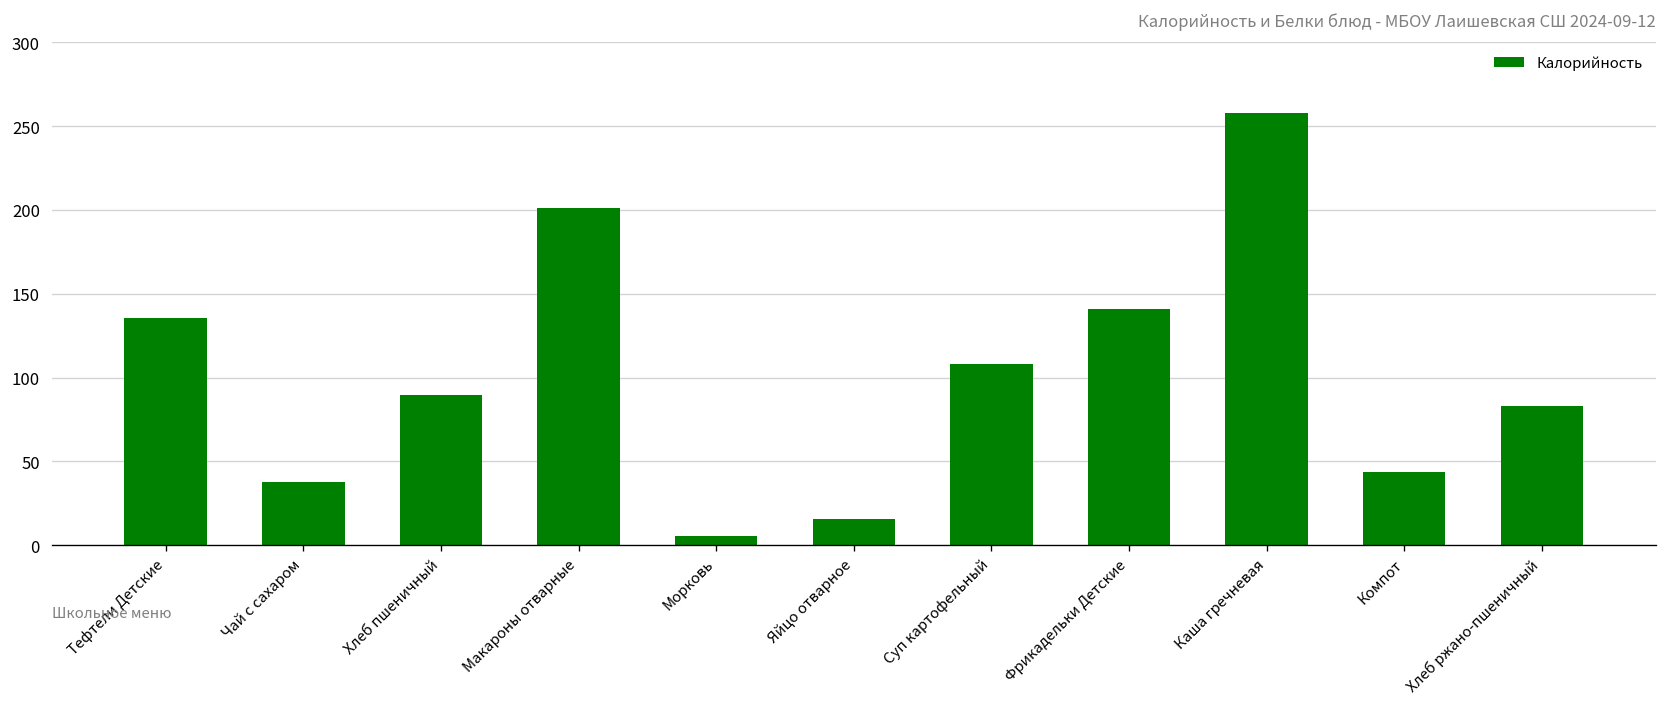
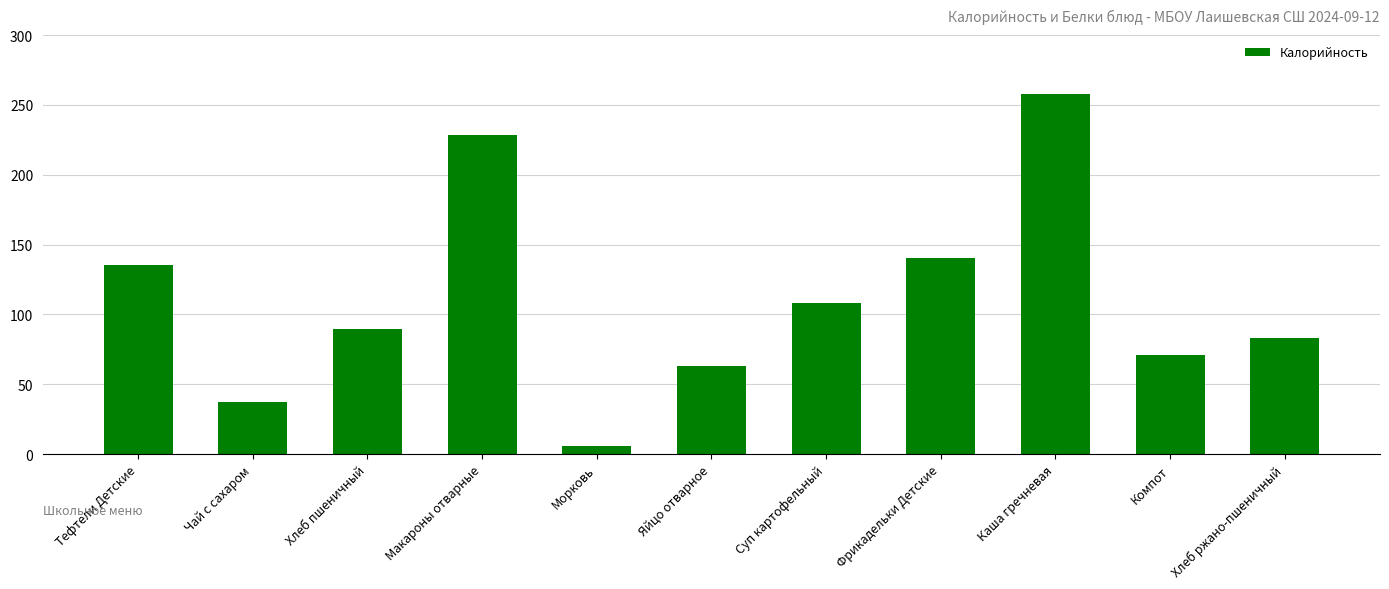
  {
    "Тефтели Детские": 136,
    "Чай с сахаром": 37,
    "Хлеб пшеничный": 90,
-   "Макароны отварные": 201,
+   "Макароны отварные": 229,
    "Морковь": 6,
-   "Яйцо отварное": 16,
+   "Яйцо отварное": 63,
    "Суп картофельный": 108,
    "Фрикадельки Детские": 141,
    "Каша гречневая": 258,
-   "Компот": 44,
+   "Компот": 71,
    "Хлеб ржано-пшеничный": 83
  }
